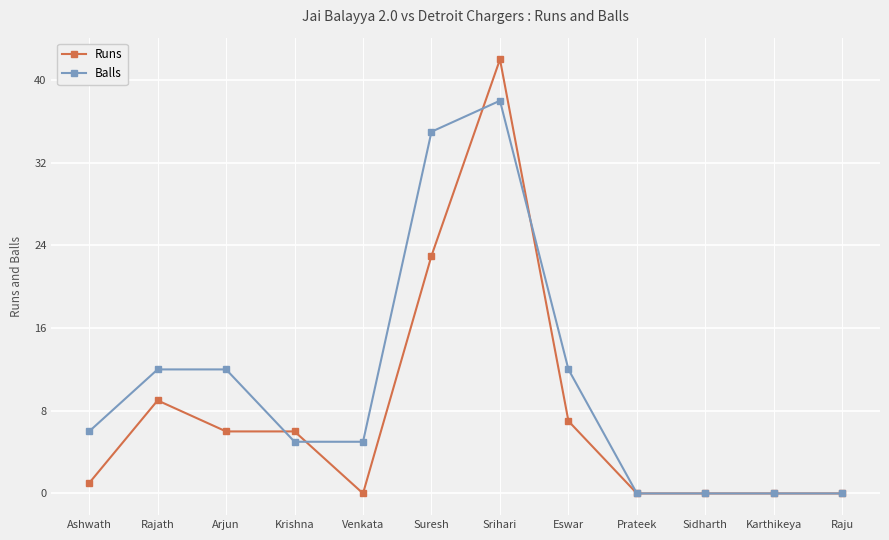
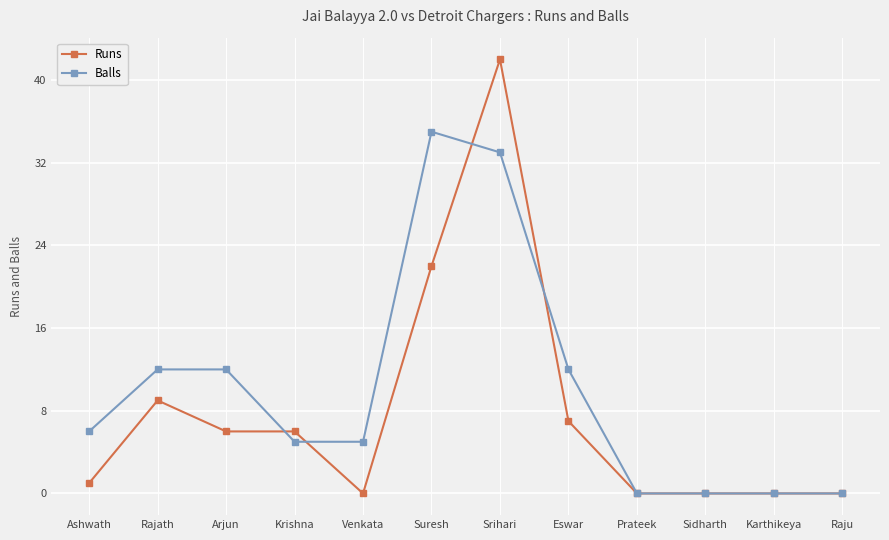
  {
    "Runs": {
      "Ashwath": 1,
      "Rajath": 9,
      "Arjun": 6,
      "Krishna": 6,
      "Venkata": 0,
-     "Suresh": 23,
+     "Suresh": 22,
      "Srihari": 42,
      "Eswar": 7
    },
    "Balls": {
      "Ashwath": 6,
      "Rajath": 12,
      "Arjun": 12,
      "Krishna": 5,
      "Venkata": 5,
      "Suresh": 35,
-     "Srihari": 38,
+     "Srihari": 33,
      "Eswar": 12
    }
  }
